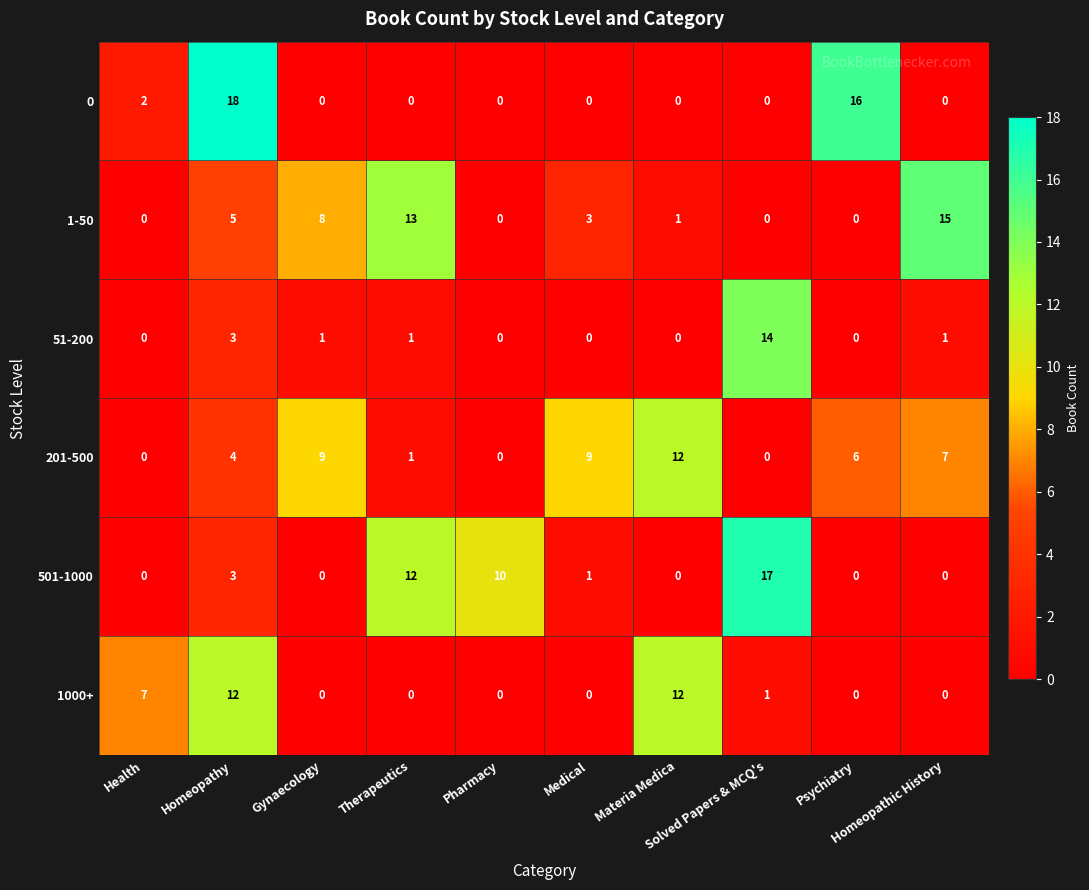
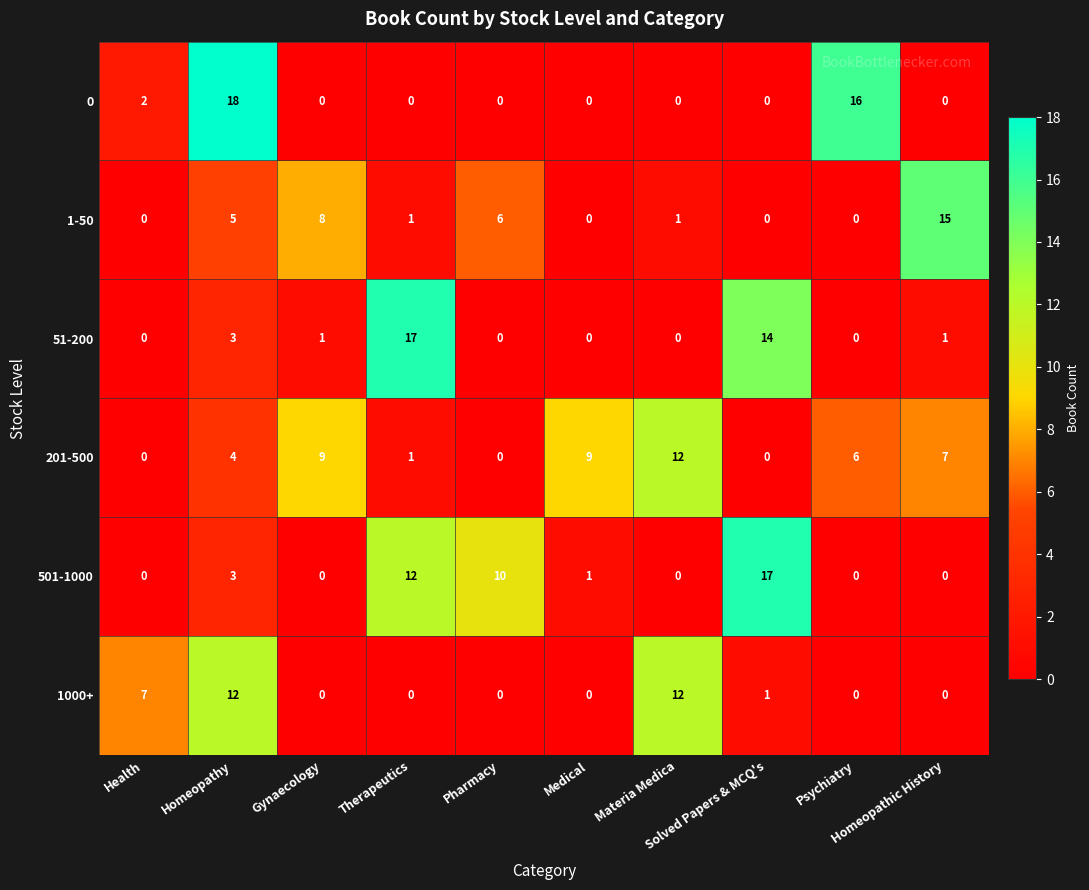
  {
    "0": {
      "Health": 2,
      "Homeopathy": 18,
      "Gynaecology": 0,
      "Therapeutics": 0,
      "Pharmacy": 0,
      "Medical": 0,
      "Materia Medica": 0,
      "Solved Papers & MCQ's": 0,
      "Homeopathic History": 0
    },
    "1-50": {
      "Health": 0,
      "Homeopathy": 5,
      "Gynaecology": 8,
-     "Therapeutics": 13,
-     "Pharmacy": 0,
-     "Medical": 3,
+     "Therapeutics": 1,
+     "Pharmacy": 6,
+     "Medical": 0,
      "Materia Medica": 1,
      "Solved Papers & MCQ's": 0,
      "Psychiatry": 0,
      "Homeopathic History": 15
    },
    "51-200": {
      "Health": 0,
      "Homeopathy": 3,
      "Gynaecology": 1,
-     "Therapeutics": 1,
+     "Therapeutics": 17,
      "Pharmacy": 0,
      "Medical": 0,
      "Materia Medica": 0,
      "Solved Papers & MCQ's": 14,
      "Psychiatry": 0,
      "Homeopathic History": 1
    },
    "201-500": {
      "Health": 0,
      "Homeopathy": 4,
      "Gynaecology": 9,
      "Therapeutics": 1,
      "Pharmacy": 0,
      "Medical": 9,
      "Materia Medica": 12,
      "Solved Papers & MCQ's": 0,
      "Psychiatry": 6,
      "Homeopathic History": 7
    },
    "501-1000": {
      "Health": 0,
      "Homeopathy": 3,
      "Gynaecology": 0,
      "Therapeutics": 12,
      "Pharmacy": 10,
      "Medical": 1,
      "Materia Medica": 0,
      "Solved Papers & MCQ's": 17,
      "Psychiatry": 0,
      "Homeopathic History": 0
    },
    "1000+": {
      "Health": 7,
      "Homeopathy": 12,
      "Gynaecology": 0,
      "Therapeutics": 0,
      "Pharmacy": 0,
      "Medical": 0,
      "Materia Medica": 12,
      "Solved Papers & MCQ's": 1,
      "Psychiatry": 0,
      "Homeopathic History": 0
    }
  }
